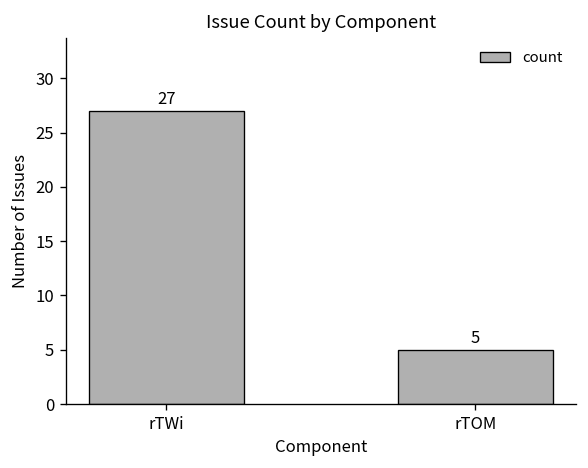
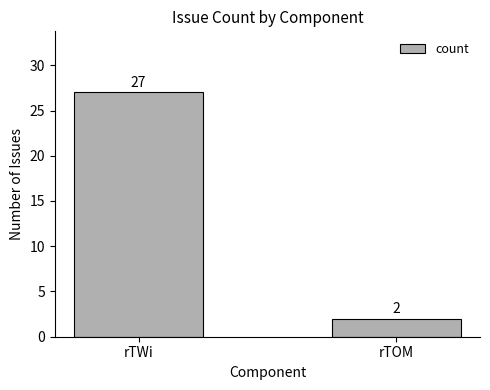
  {
    "rTWi": 27,
-   "rTOM": 5
+   "rTOM": 2
  }
